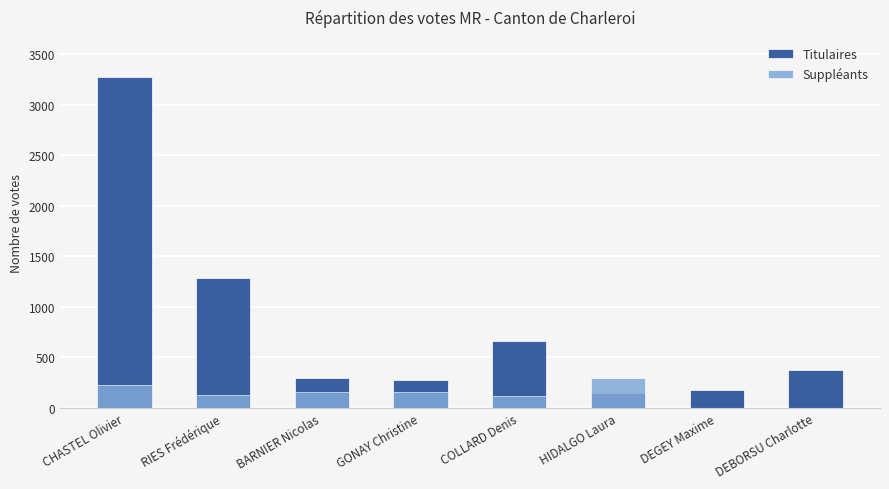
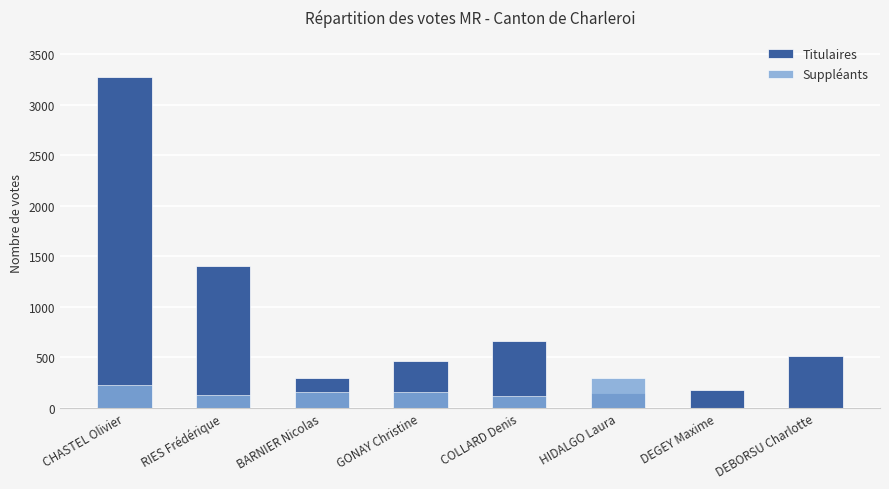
  {
    "Titulaires": {
      "CHASTEL Olivier": 3280,
-     "RIES Frédérique": 1290,
+     "RIES Frédérique": 1410,
      "BARNIER Nicolas": 300,
-     "GONAY Christine": 280,
+     "GONAY Christine": 460,
      "COLLARD Denis": 660,
      "DEGEY Maxime": 180,
-     "DEBORSU Charlotte": 380
+     "DEBORSU Charlotte": 510
    },
    "Suppléants": {
      "HIDALGO Laura": 290
    }
  }
